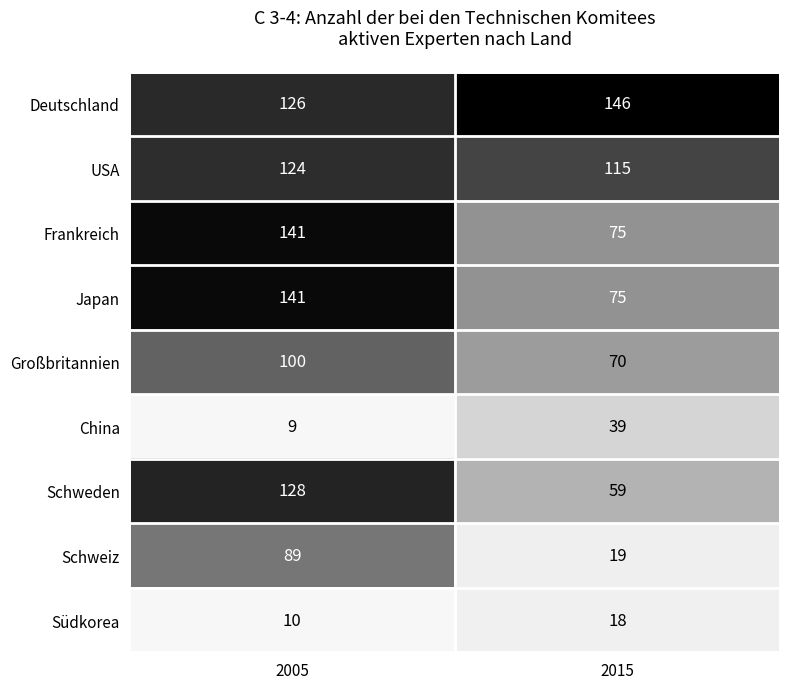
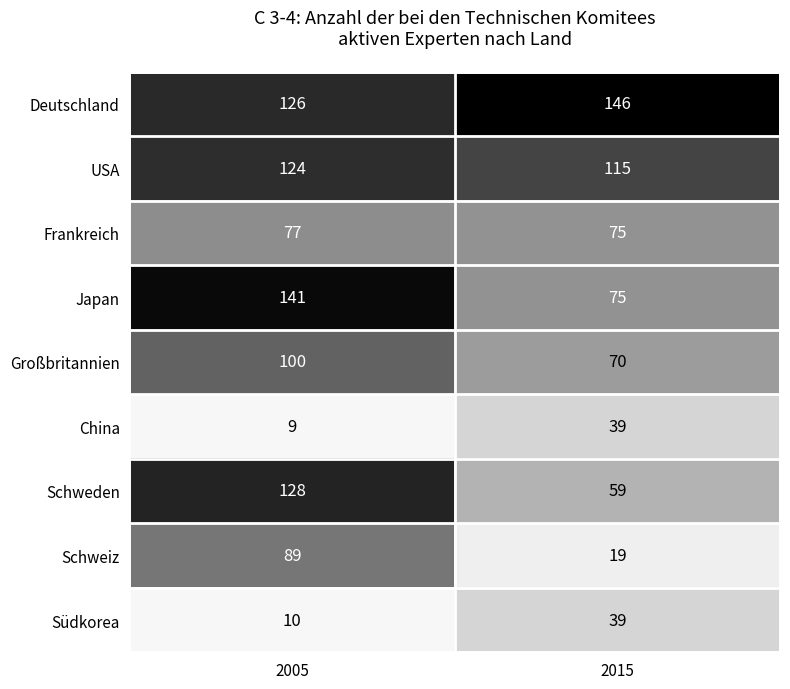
  {
    "Deutschland": {
      "2005": 126,
      "2015": 146
    },
    "USA": {
      "2005": 124,
      "2015": 115
    },
    "Frankreich": {
-     "2005": 141,
+     "2005": 77,
      "2015": 75
    },
    "Japan": {
      "2005": 141,
      "2015": 75
    },
    "Großbritannien": {
      "2005": 100,
      "2015": 70
    },
    "China": {
      "2005": 9,
      "2015": 39
    },
    "Schweden": {
      "2005": 128,
      "2015": 59
    },
    "Schweiz": {
      "2005": 89,
      "2015": 19
    },
    "Südkorea": {
      "2005": 10,
-     "2015": 18
+     "2015": 39
    }
  }
